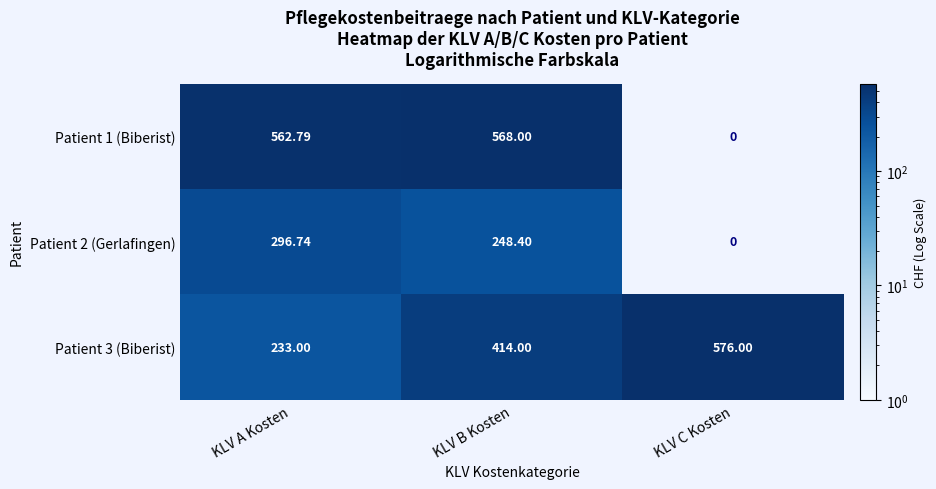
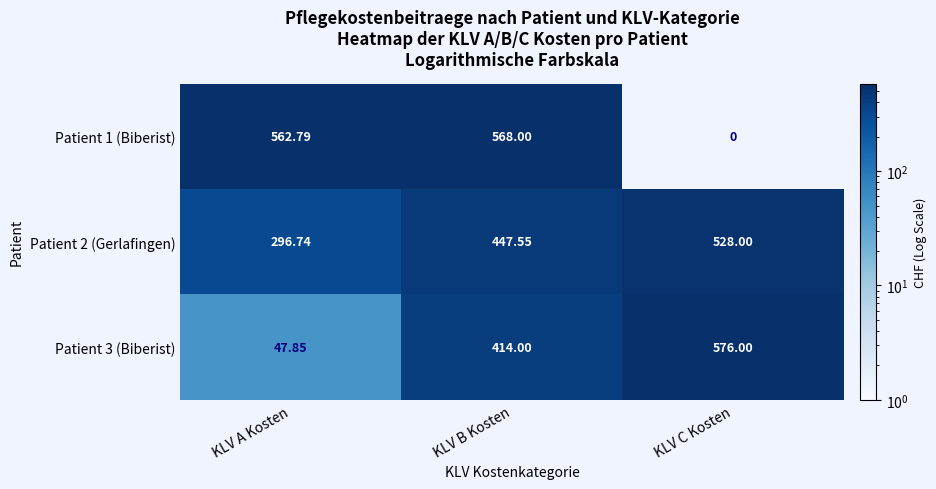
  {
    "Patient 1 (Biberist)": {
      "KLV A Kosten": 562.79,
      "KLV B Kosten": 568.00,
      "KLV C Kosten": 0
    },
    "Patient 2 (Gerlafingen)": {
      "KLV A Kosten": 296.74,
-     "KLV B Kosten": 248.40,
-     "KLV C Kosten": 0
+     "KLV B Kosten": 447.55,
+     "KLV C Kosten": 528.00
    },
    "Patient 3 (Biberist)": {
-     "KLV A Kosten": 233.00,
+     "KLV A Kosten": 47.85,
      "KLV B Kosten": 414.00,
      "KLV C Kosten": 576.00
    }
  }
